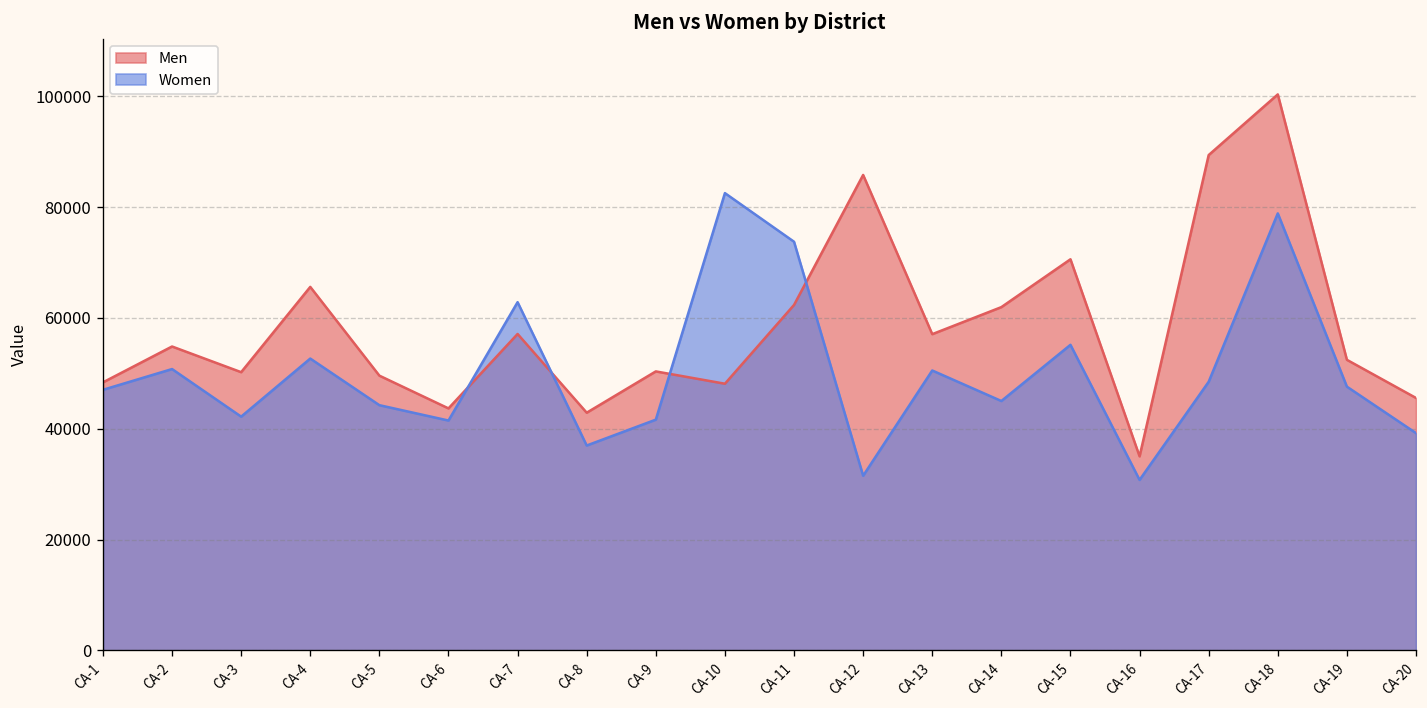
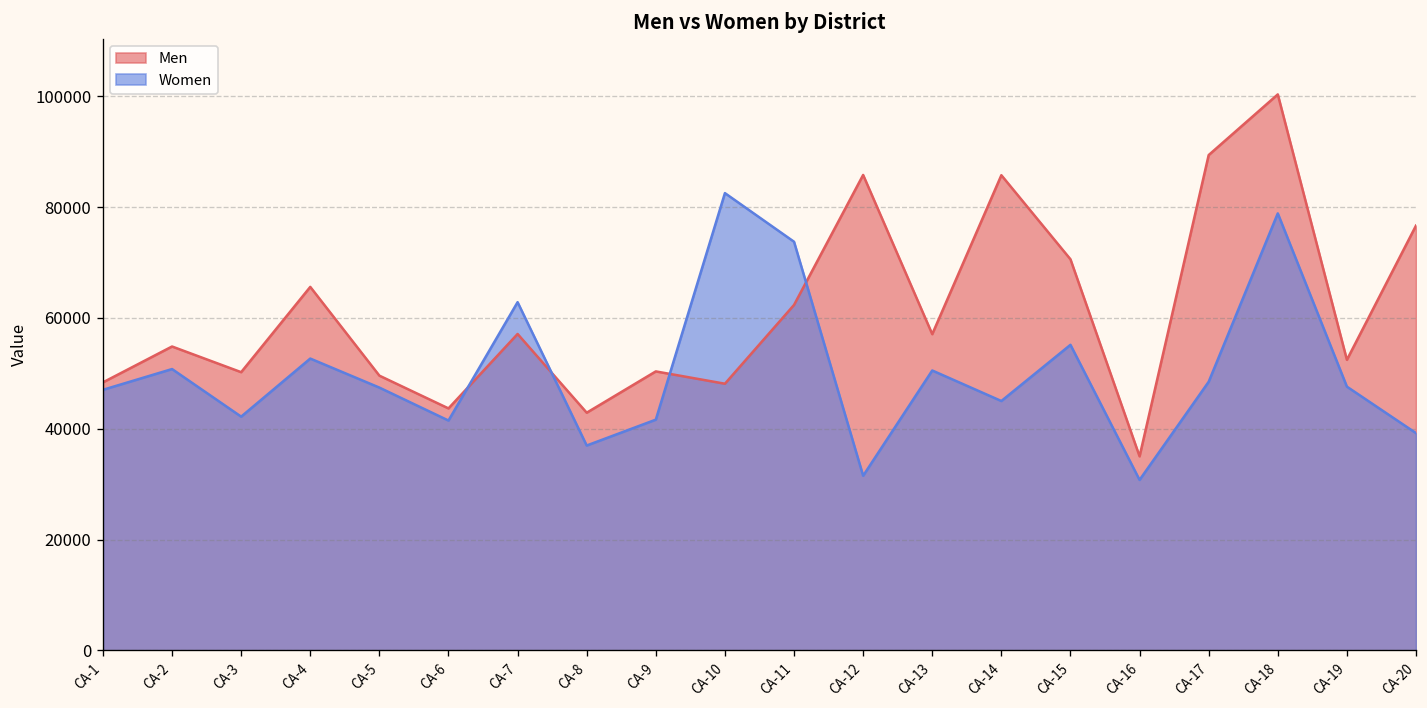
  {
    "Men": {
      "CA-1": 48000,
      "CA-2": 55000,
      "CA-3": 50000,
      "CA-4": 66000,
      "CA-5": 50000,
      "CA-6": 44000,
      "CA-7": 57000,
      "CA-8": 43000,
      "CA-9": 50000,
      "CA-10": 48000,
      "CA-11": 62000,
      "CA-12": 86000,
      "CA-13": 57000,
-     "CA-14": 62000,
+     "CA-14": 86000,
      "CA-15": 71000,
      "CA-16": 35000,
      "CA-17": 89000,
      "CA-18": 100000,
      "CA-19": 52000,
-     "CA-20": 46000
+     "CA-20": 77000
    },
    "Women": {
      "CA-1": 47000,
      "CA-2": 51000,
      "CA-3": 42000,
      "CA-4": 53000,
-     "CA-5": 44000,
+     "CA-5": 47000,
      "CA-6": 41000,
      "CA-7": 63000,
      "CA-8": 37000,
      "CA-9": 42000,
      "CA-10": 83000,
      "CA-11": 74000,
      "CA-12": 32000,
      "CA-13": 51000,
      "CA-14": 45000,
      "CA-15": 55000,
      "CA-16": 31000,
      "CA-17": 48000,
      "CA-18": 79000,
      "CA-19": 48000,
      "CA-20": 39000
    }
  }
